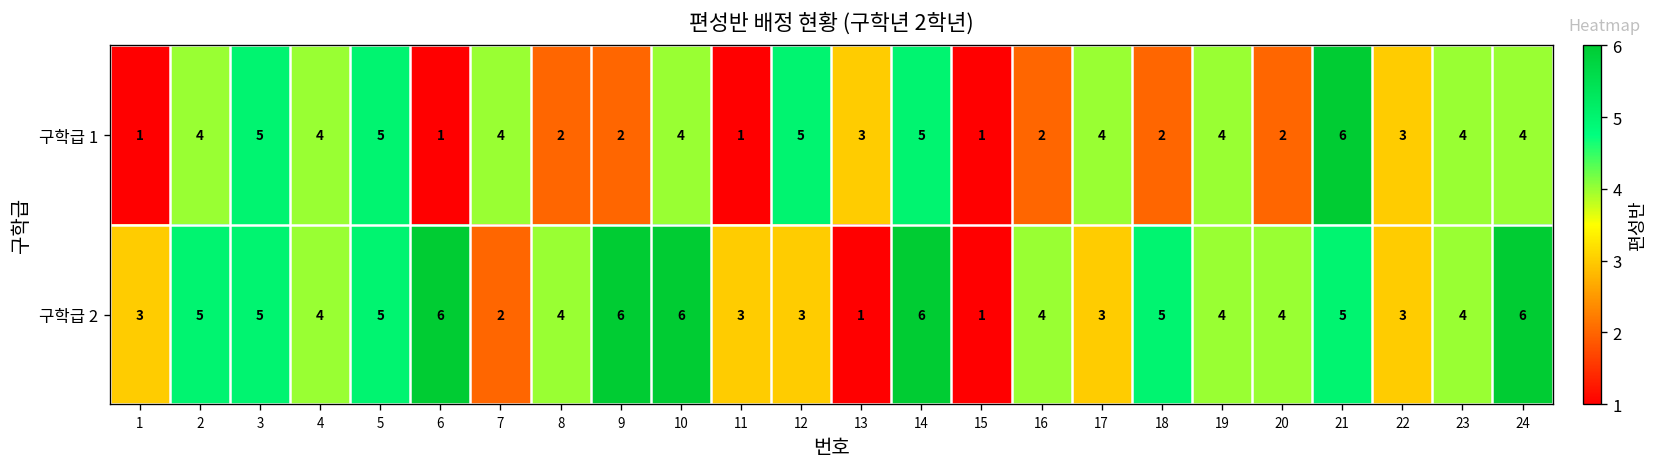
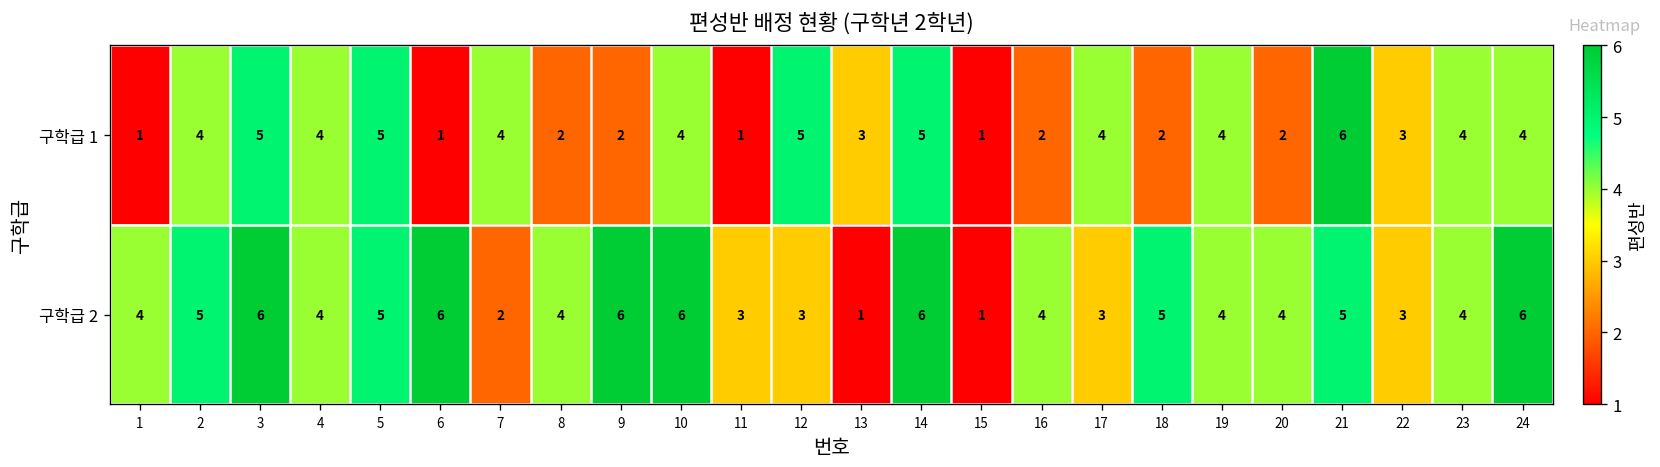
  {
    "구학급 1": {
      "1": 1,
      "2": 4,
      "3": 5,
      "4": 4,
      "5": 5,
      "6": 1,
      "7": 4,
      "8": 2,
      "9": 2,
      "10": 4,
      "11": 1,
      "12": 5,
      "13": 3,
      "14": 5,
      "15": 1,
      "16": 2,
      "17": 4,
      "18": 2,
      "19": 4,
      "20": 2,
      "21": 6,
      "22": 3,
      "23": 4,
      "24": 4
    },
    "구학급 2": {
-     "1": 3,
+     "1": 4,
      "2": 5,
-     "3": 5,
+     "3": 6,
      "4": 4,
      "5": 5,
      "6": 6,
      "7": 2,
      "8": 4,
      "9": 6,
      "10": 6,
      "11": 3,
      "12": 3,
      "13": 1,
      "14": 6,
      "15": 1,
      "16": 4,
      "17": 3,
      "18": 5,
      "19": 4,
      "20": 4,
      "21": 5,
      "22": 3,
      "23": 4,
      "24": 6
    }
  }
